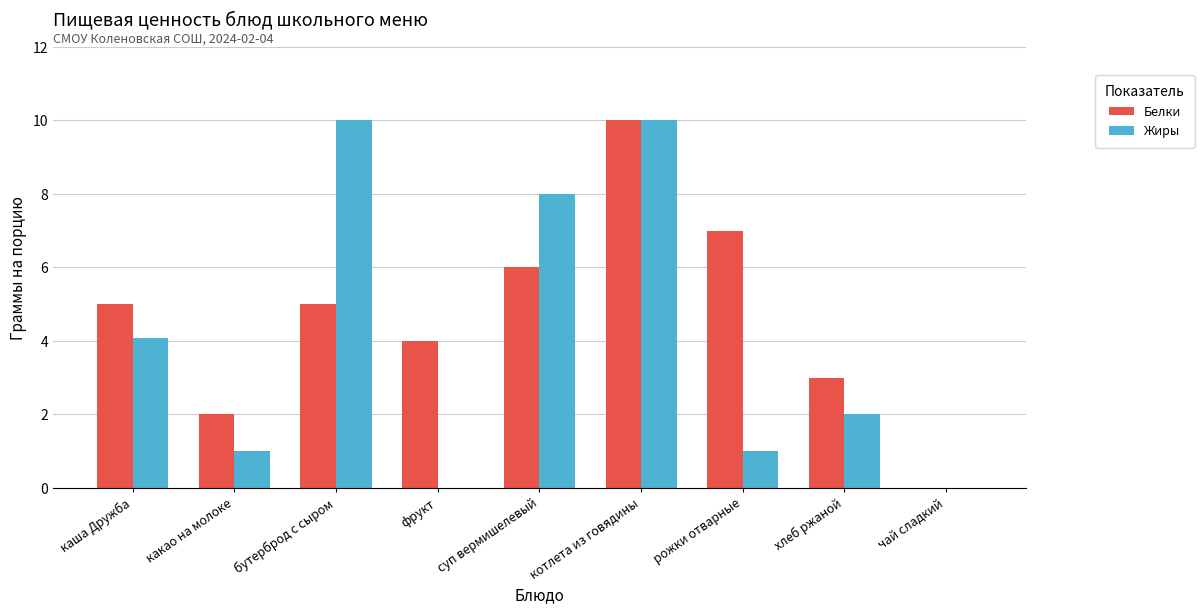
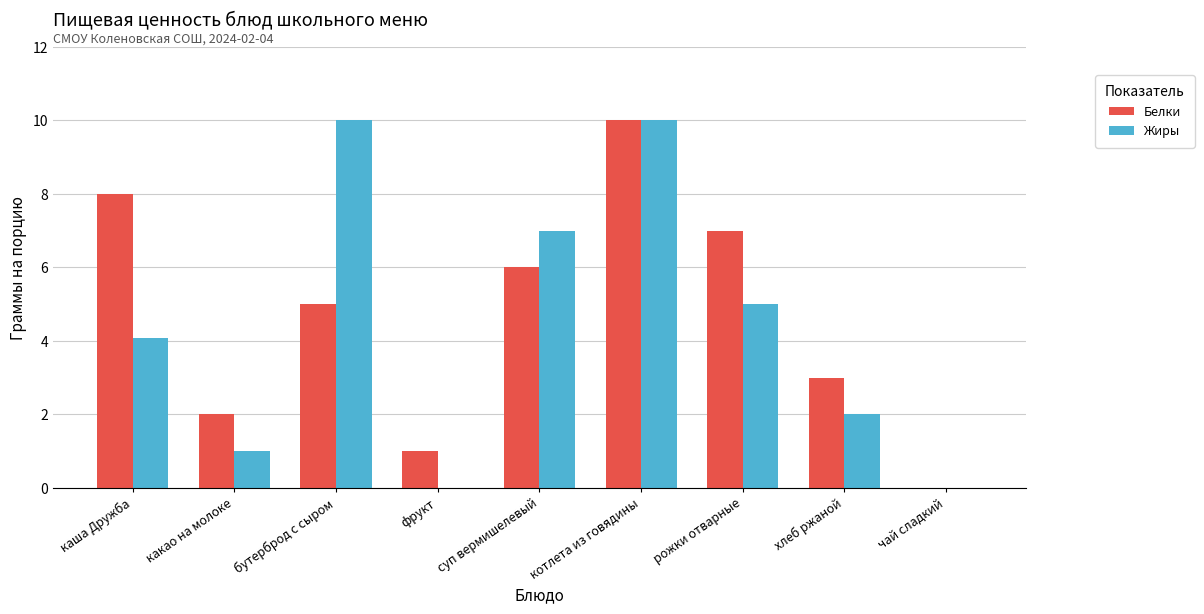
  {
    "Белки": {
-     "каша Дружба": 5,
+     "каша Дружба": 8,
      "какао на молоке": 2,
      "бутерброд с сыром": 5,
-     "фрукт": 4,
+     "фрукт": 1,
      "суп вермишелевый": 6,
      "котлета из говядины": 10,
      "рожки отварные": 7,
      "хлеб ржаной": 3,
      "чай сладкий": 0
    },
    "Жиры": {
      "каша Дружба": 4.1,
      "какао на молоке": 1,
      "бутерброд с сыром": 10,
      "фрукт": 0,
-     "суп вермишелевый": 8,
+     "суп вермишелевый": 7,
      "котлета из говядины": 10,
-     "рожки отварные": 1,
+     "рожки отварные": 5,
      "хлеб ржаной": 2,
      "чай сладкий": 0
    }
  }
